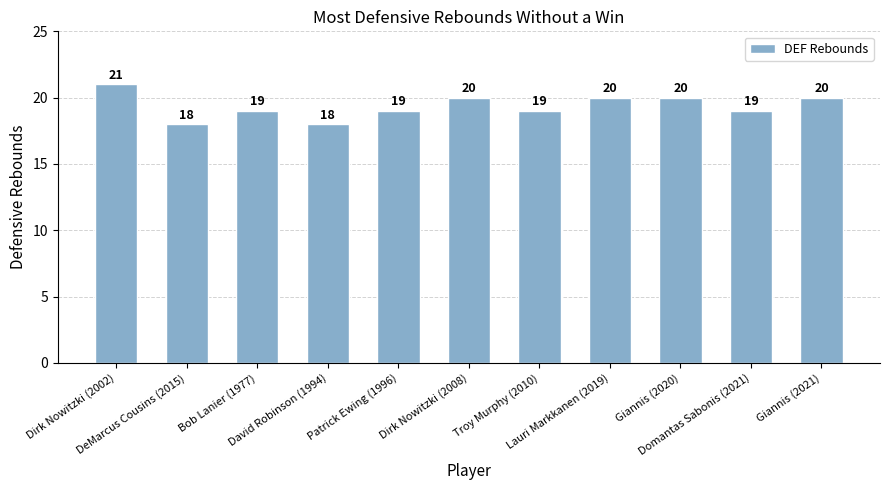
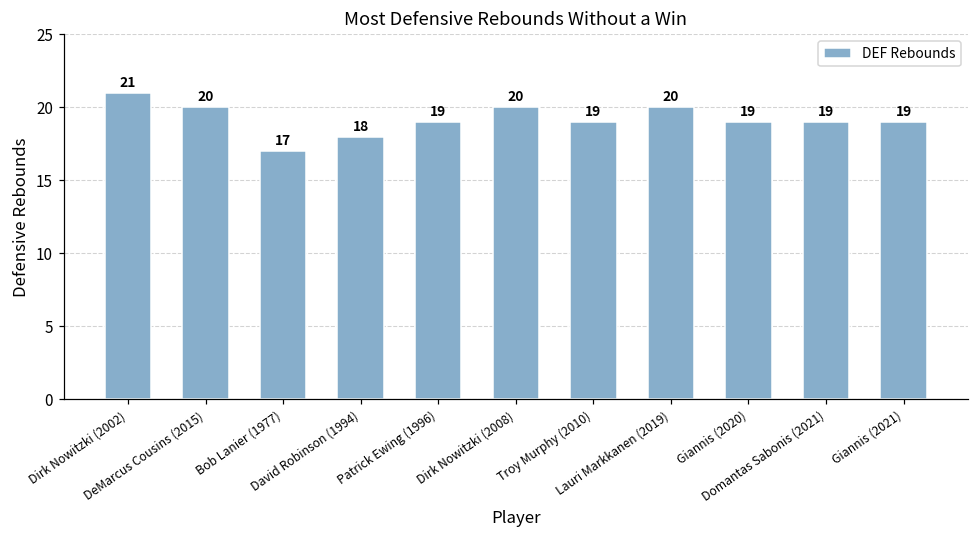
  {
    "Dirk Nowitzki (2002)": 21,
-   "DeMarcus Cousins (2015)": 18,
-   "Bob Lanier (1977)": 19,
+   "DeMarcus Cousins (2015)": 20,
+   "Bob Lanier (1977)": 17,
    "David Robinson (1994)": 18,
    "Patrick Ewing (1996)": 19,
    "Dirk Nowitzki (2008)": 20,
    "Troy Murphy (2010)": 19,
    "Lauri Markkanen (2019)": 20,
-   "Giannis (2020)": 20,
+   "Giannis (2020)": 19,
    "Domantas Sabonis (2021)": 19,
-   "Giannis (2021)": 20
+   "Giannis (2021)": 19
  }
